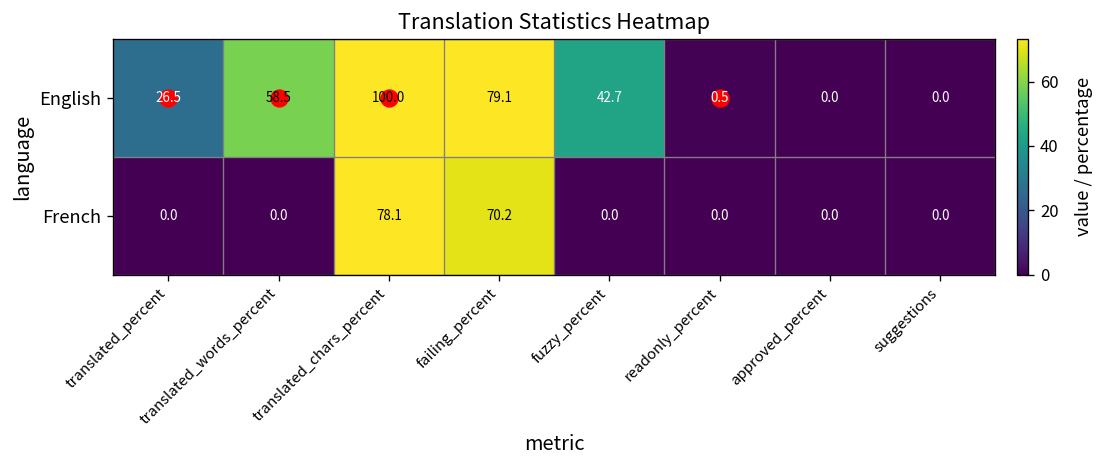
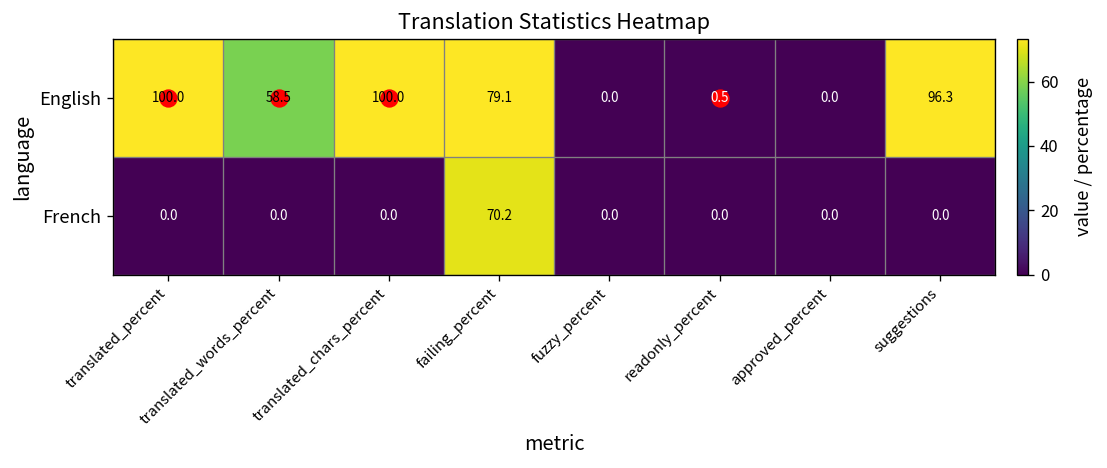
  {
    "English": {
-     "translated_percent": 26.5,
+     "translated_percent": 100.0,
      "failing_percent": 79.1,
-     "fuzzy_percent": 42.7,
+     "fuzzy_percent": 0.0,
      "approved_percent": 0.0,
-     "suggestions": 0.0
+     "suggestions": 96.3
    },
    "French": {
      "translated_percent": 0.0,
      "translated_words_percent": 0.0,
-     "translated_chars_percent": 78.1,
+     "translated_chars_percent": 0.0,
      "failing_percent": 70.2,
      "fuzzy_percent": 0.0,
      "readonly_percent": 0.0,
      "approved_percent": 0.0,
      "suggestions": 0.0
    }
  }
